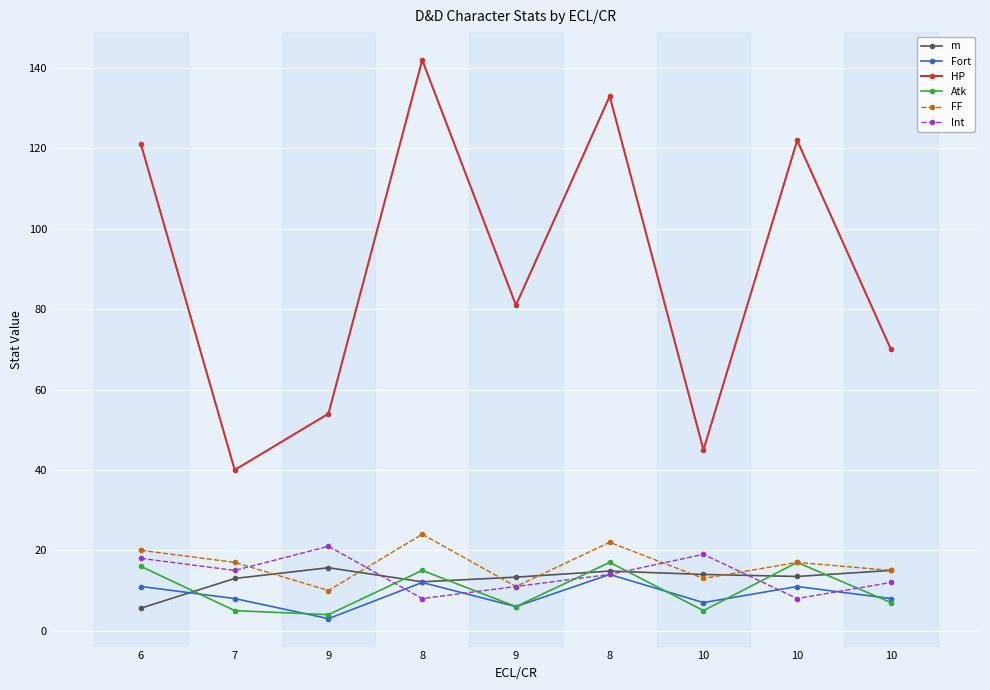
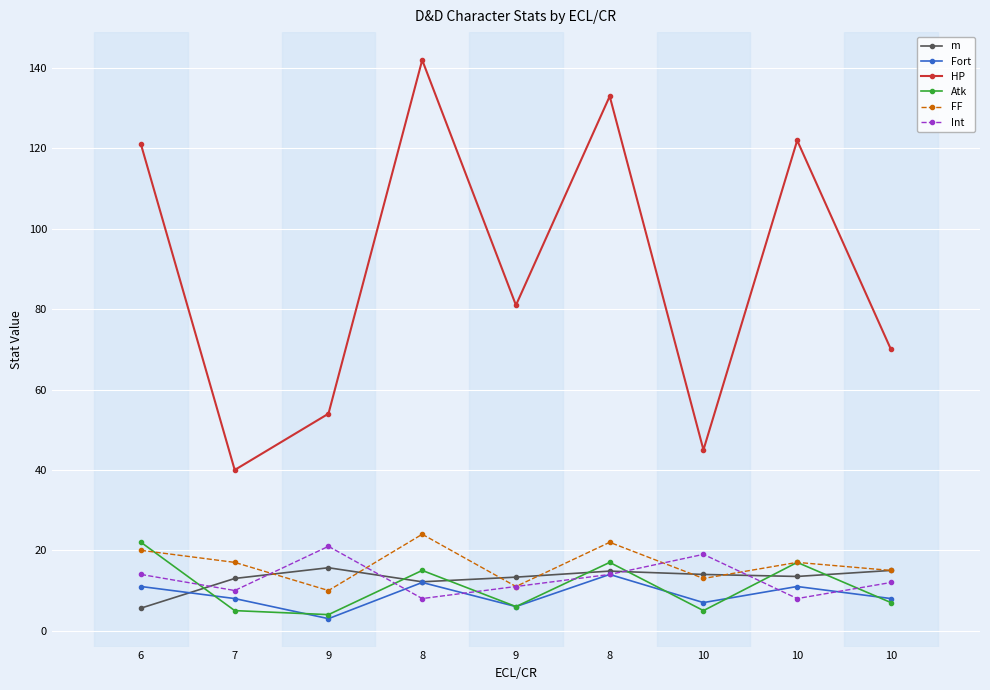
  {
    "m": {
      "6": 6,
      "7": 13
    },
    "Fort": {
      "6": 11,
      "7": 8
    },
    "HP": {
      "6": 121,
      "7": 40
    },
    "Atk": {
-     "6": 16,
+     "6": 22,
      "7": 5
    },
    "FF": {
      "6": 20,
      "7": 17
    },
    "Int": {
-     "6": 18,
-     "7": 15
+     "6": 14,
+     "7": 10
    }
  }
